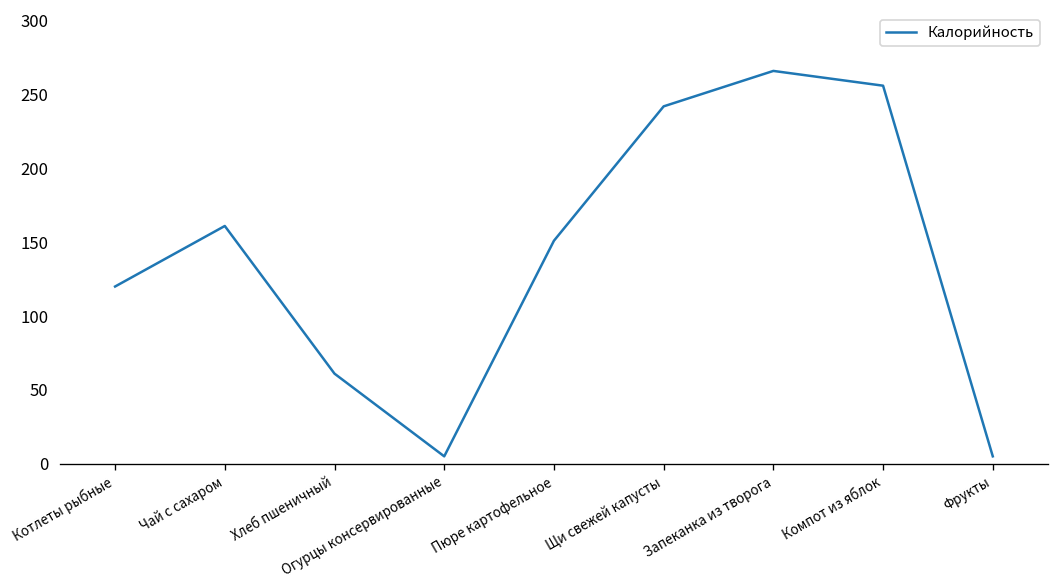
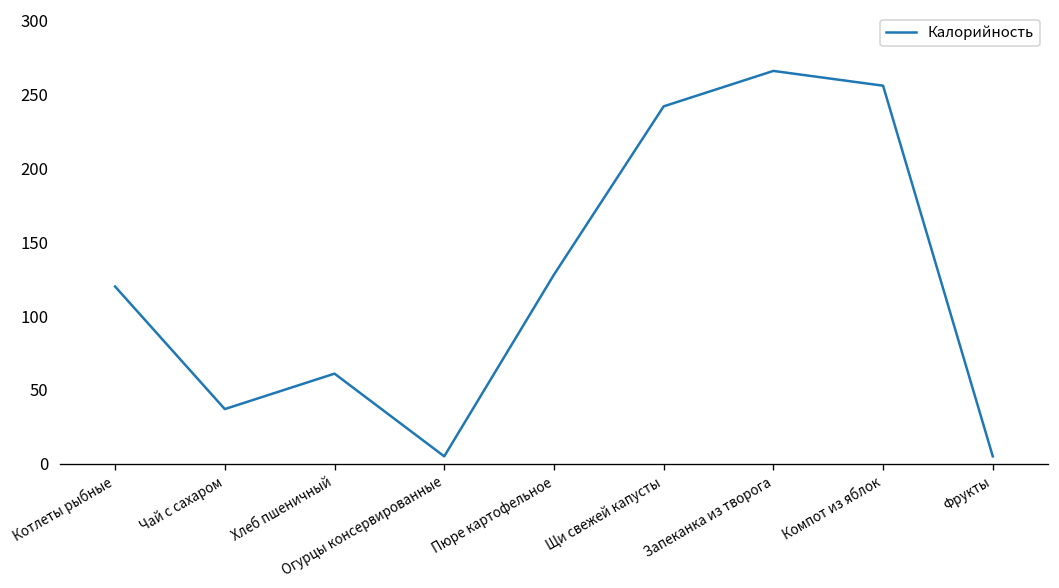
  {
    "Котлеты рыбные": 120,
-   "Чай с сахаром": 161,
+   "Чай с сахаром": 37,
    "Хлеб пшеничный": 61,
    "Огурцы консервированные": 5,
-   "Пюре картофельное": 151,
+   "Пюре картофельное": 128,
    "Щи свежей капусты": 242,
    "Запеканка из творога": 266,
    "Компот из яблок": 256,
    "Фрукты": 5
  }
